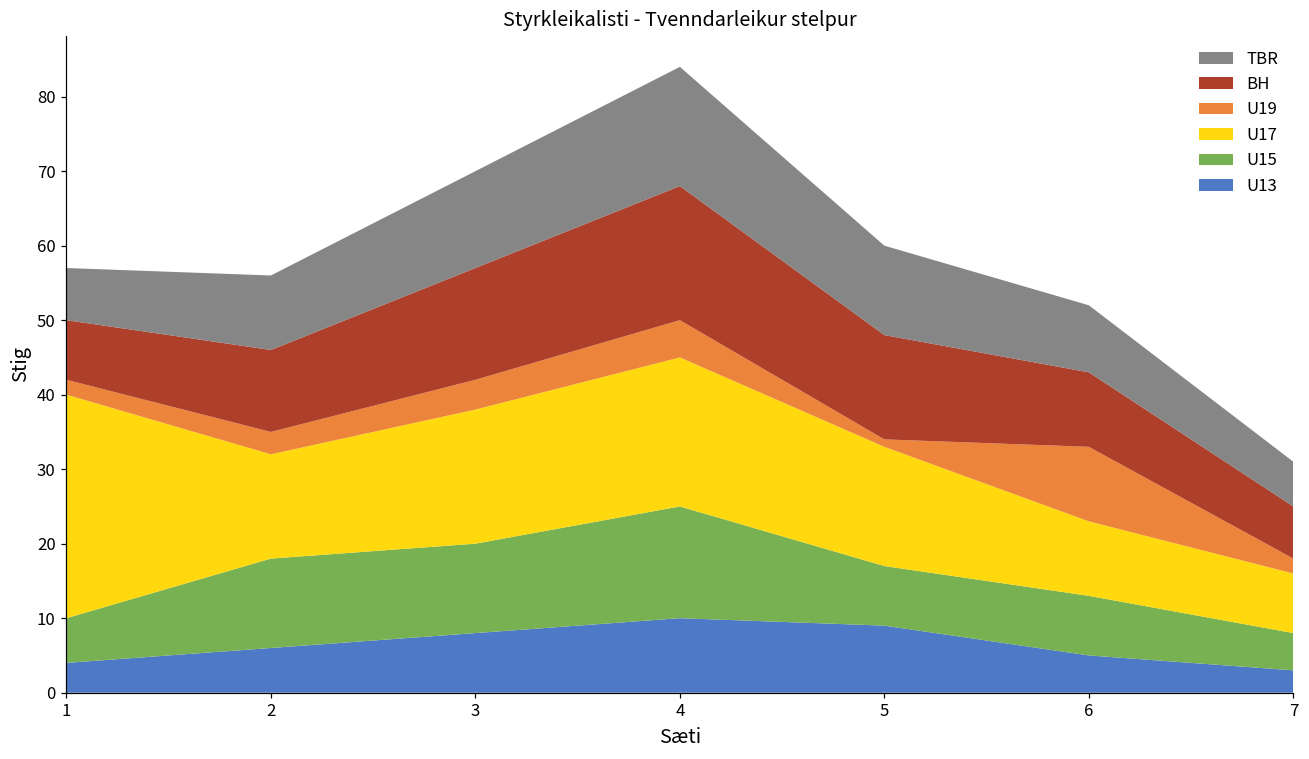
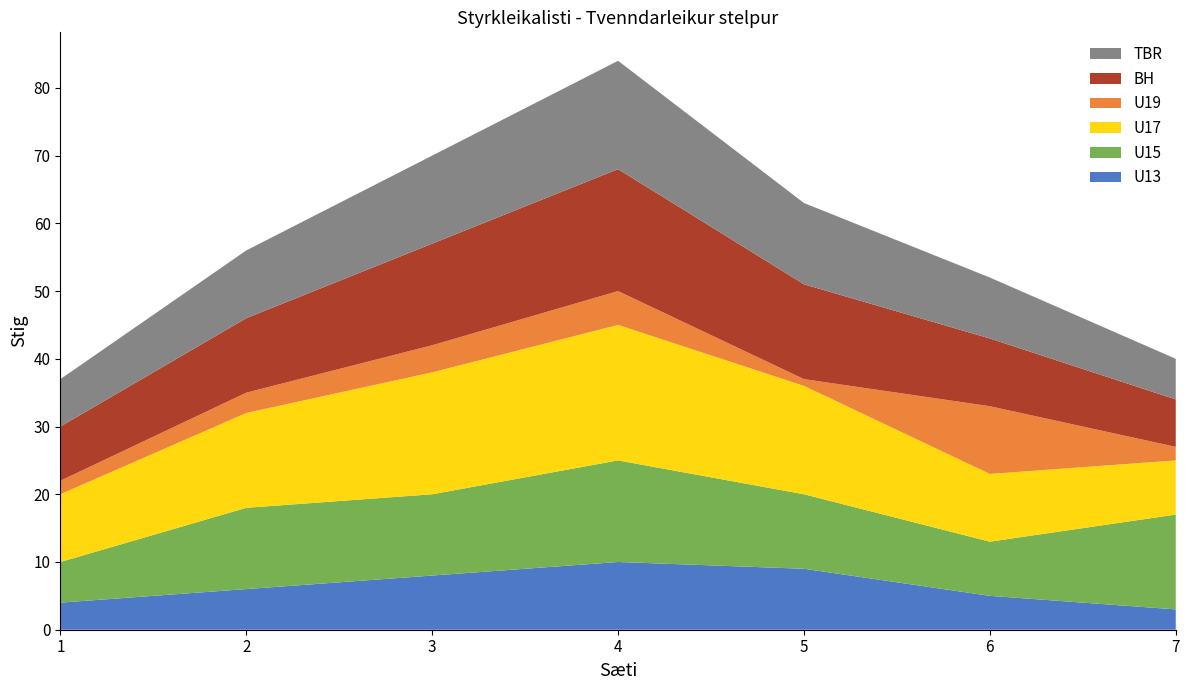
  {
    "U13": {
      "1": 4,
      "2": 6,
      "3": 8,
      "4": 10,
      "5": 9,
      "6": 5,
      "7": 3
    },
    "U15": {
      "1": 6,
      "2": 12,
      "3": 12,
      "4": 15,
-     "5": 8,
+     "5": 11,
      "6": 8,
-     "7": 5
+     "7": 14
    },
    "U17": {
-     "1": 30,
+     "1": 10,
      "2": 14,
      "3": 18,
      "4": 20,
      "5": 16,
      "6": 10,
      "7": 8
    },
    "U19": {
      "1": 2,
      "2": 3,
      "3": 4,
      "4": 5,
      "5": 1,
      "6": 10,
      "7": 2
    },
    "BH": {
      "1": 8,
      "2": 11,
      "3": 15,
      "4": 18,
      "5": 14,
      "6": 10,
      "7": 7
    },
    "TBR": {
      "1": 7,
      "2": 10,
      "3": 13,
      "4": 16,
      "5": 12,
      "6": 9,
      "7": 6
    }
  }
